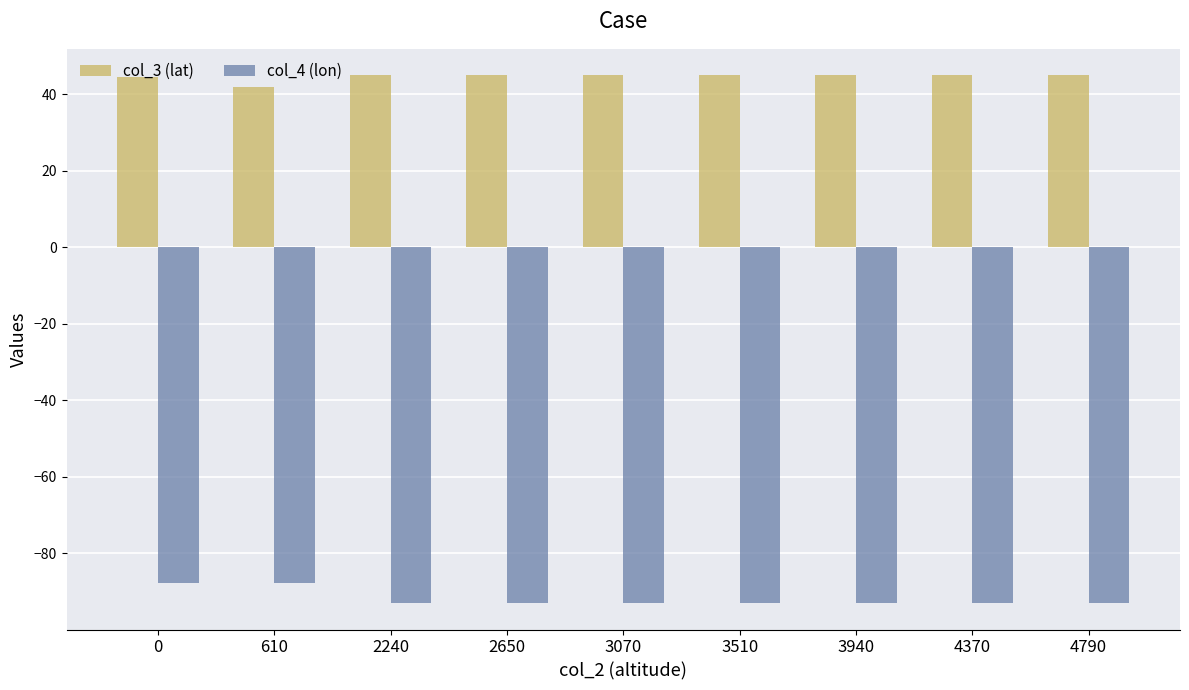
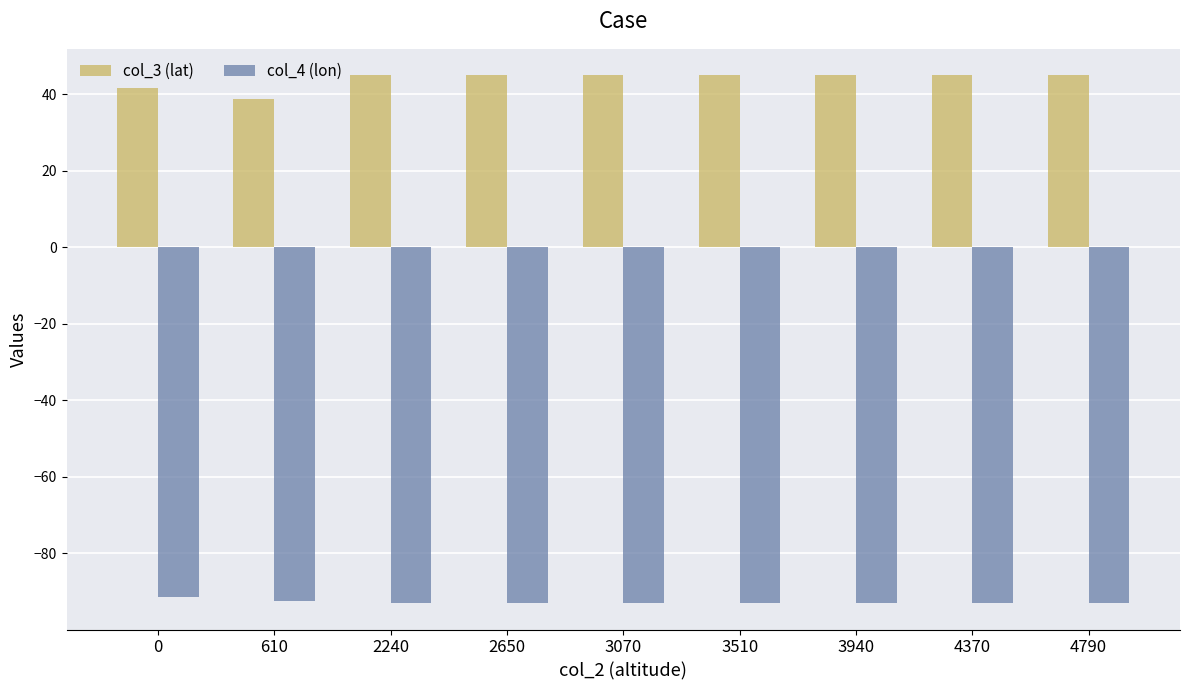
  {
    "col_3 (lat)": {
-     "0": 45,
-     "610": 42,
+     "0": 42,
+     "610": 39,
      "2240": 45,
      "2650": 45,
      "3070": 45,
      "3510": 45,
      "3940": 45,
      "4370": 45,
      "4790": 45
    },
    "col_4 (lon)": {
-     "0": -88,
-     "610": -88,
+     "0": -92,
+     "610": -93,
      "2240": -93,
      "2650": -93,
      "3070": -93,
      "3510": -93,
      "3940": -93,
      "4370": -93,
      "4790": -93
    }
  }
